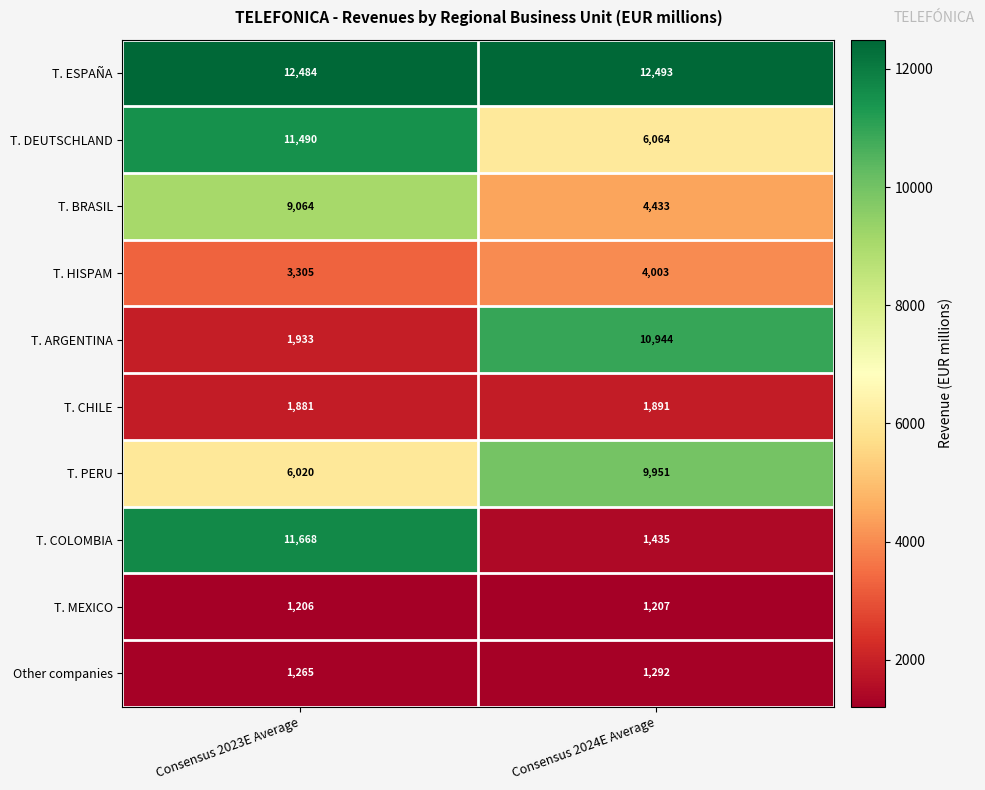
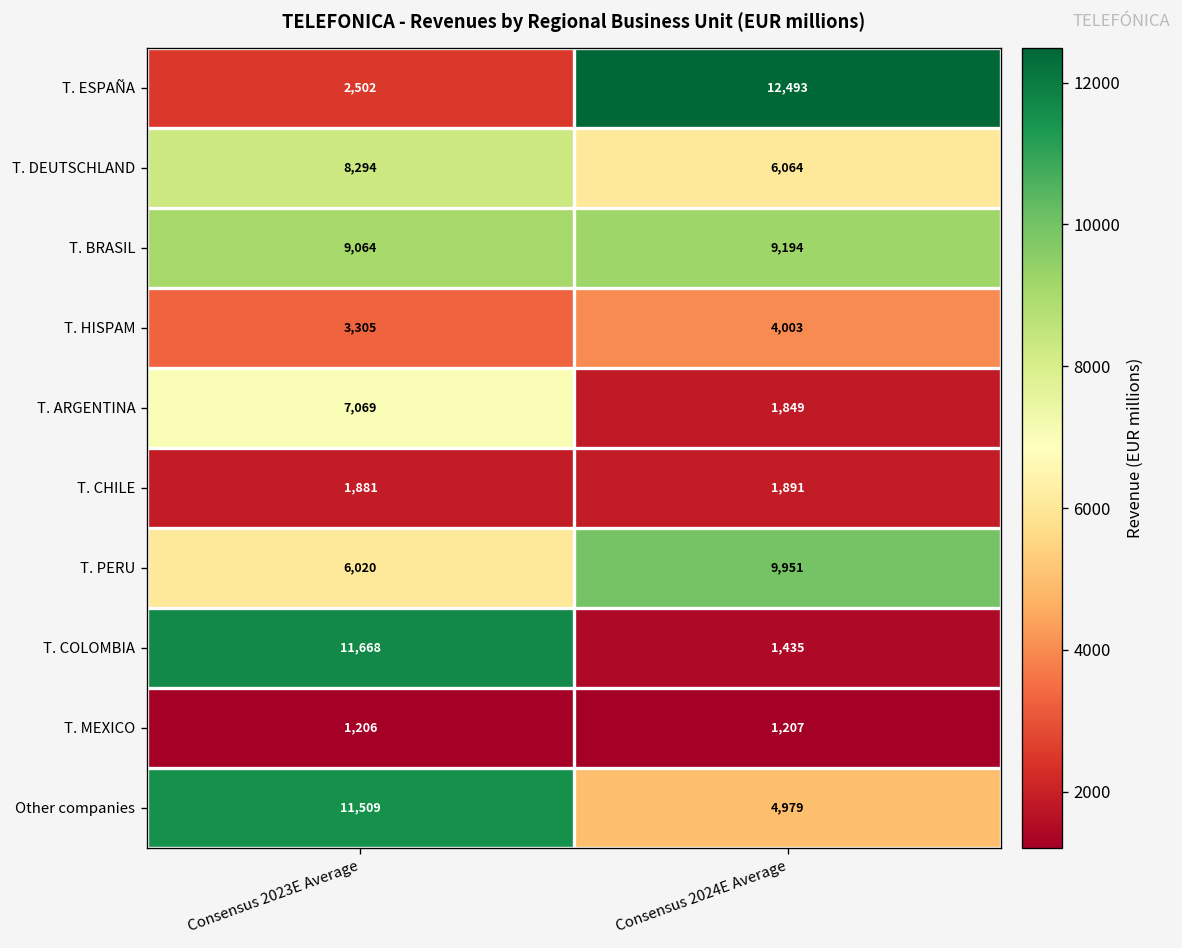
  {
    "T. ESPAÑA": {
-     "Consensus 2023E Average": "12,484",
+     "Consensus 2023E Average": "2,502",
      "Consensus 2024E Average": "12,493"
    },
    "T. DEUTSCHLAND": {
-     "Consensus 2023E Average": "11,490",
+     "Consensus 2023E Average": "8,294",
      "Consensus 2024E Average": "6,064"
    },
    "T. BRASIL": {
      "Consensus 2023E Average": "9,064",
-     "Consensus 2024E Average": "4,433"
+     "Consensus 2024E Average": "9,194"
    },
    "T. HISPAM": {
      "Consensus 2023E Average": "3,305",
      "Consensus 2024E Average": "4,003"
    },
    "T. ARGENTINA": {
-     "Consensus 2023E Average": "1,933",
-     "Consensus 2024E Average": "10,944"
+     "Consensus 2023E Average": "7,069",
+     "Consensus 2024E Average": "1,849"
    },
    "T. CHILE": {
      "Consensus 2023E Average": "1,881",
      "Consensus 2024E Average": "1,891"
    },
    "T. PERU": {
      "Consensus 2023E Average": "6,020",
      "Consensus 2024E Average": "9,951"
    },
    "T. COLOMBIA": {
      "Consensus 2023E Average": "11,668",
      "Consensus 2024E Average": "1,435"
    },
    "T. MEXICO": {
      "Consensus 2023E Average": "1,206",
      "Consensus 2024E Average": "1,207"
    },
    "Other companies": {
-     "Consensus 2023E Average": "1,265",
-     "Consensus 2024E Average": "1,292"
+     "Consensus 2023E Average": "11,509",
+     "Consensus 2024E Average": "4,979"
    }
  }
